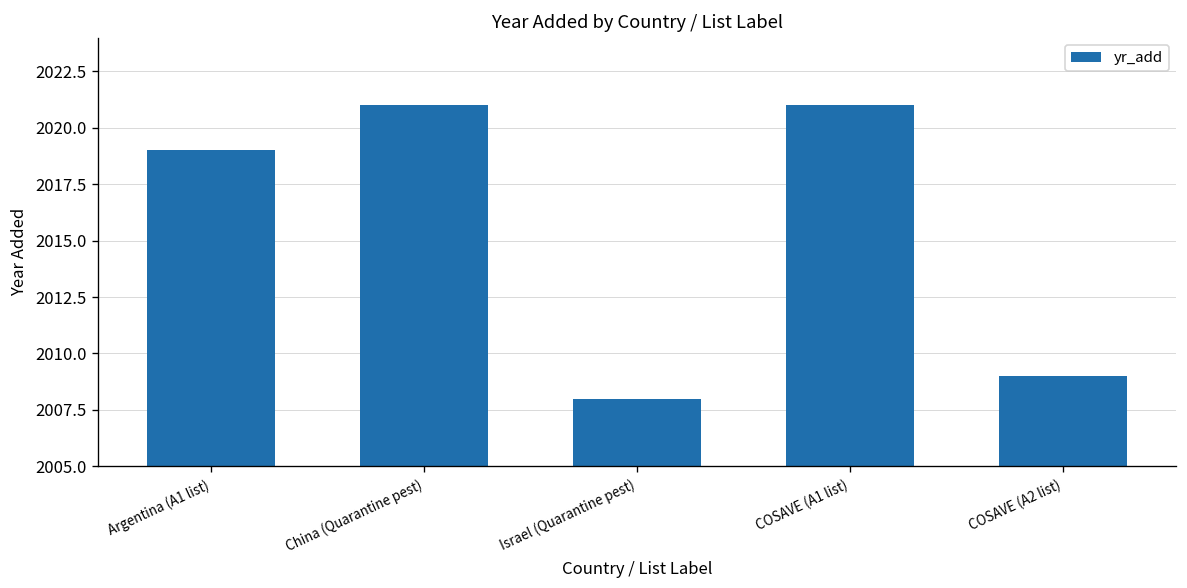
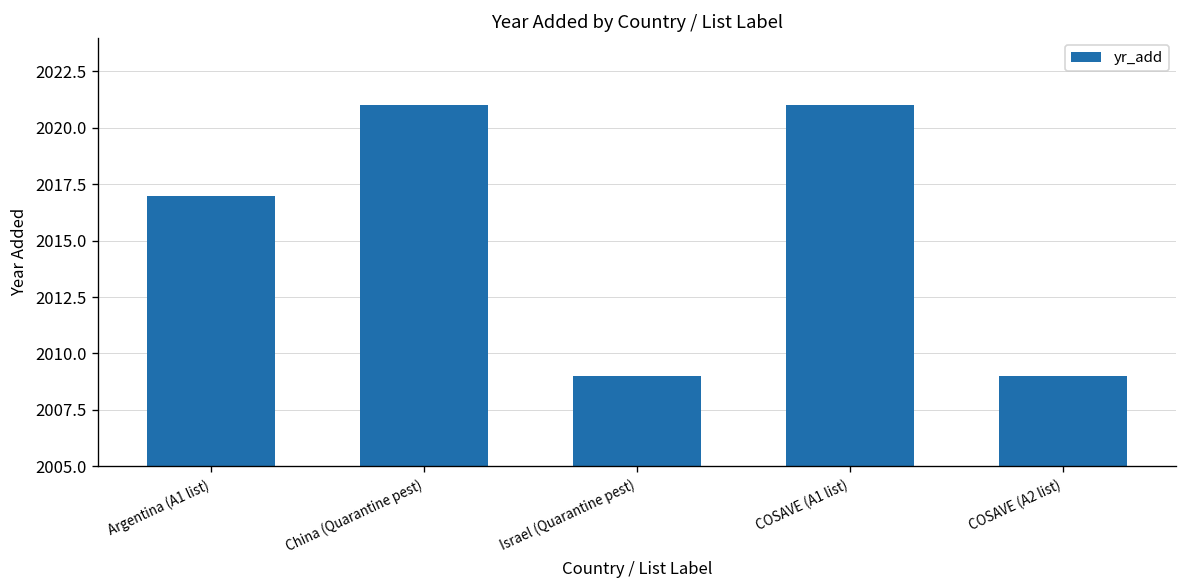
  {
-   "Argentina (A1 list)": 2019,
+   "Argentina (A1 list)": 2017,
    "China (Quarantine pest)": 2021,
-   "Israel (Quarantine pest)": 2008,
+   "Israel (Quarantine pest)": 2009,
    "COSAVE (A1 list)": 2021,
    "COSAVE (A2 list)": 2009
  }
